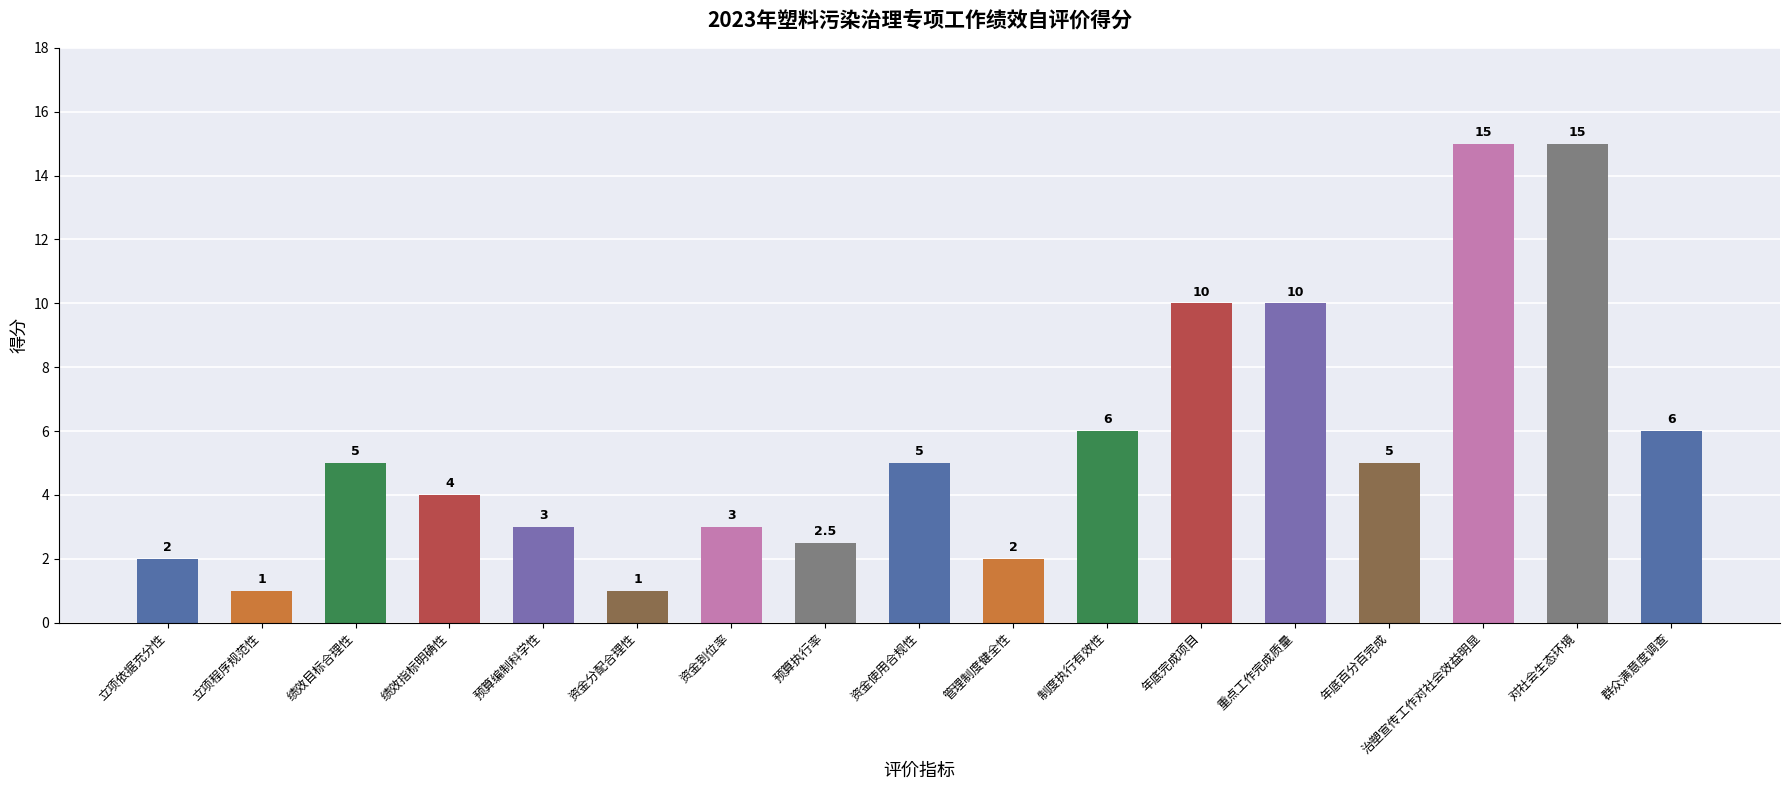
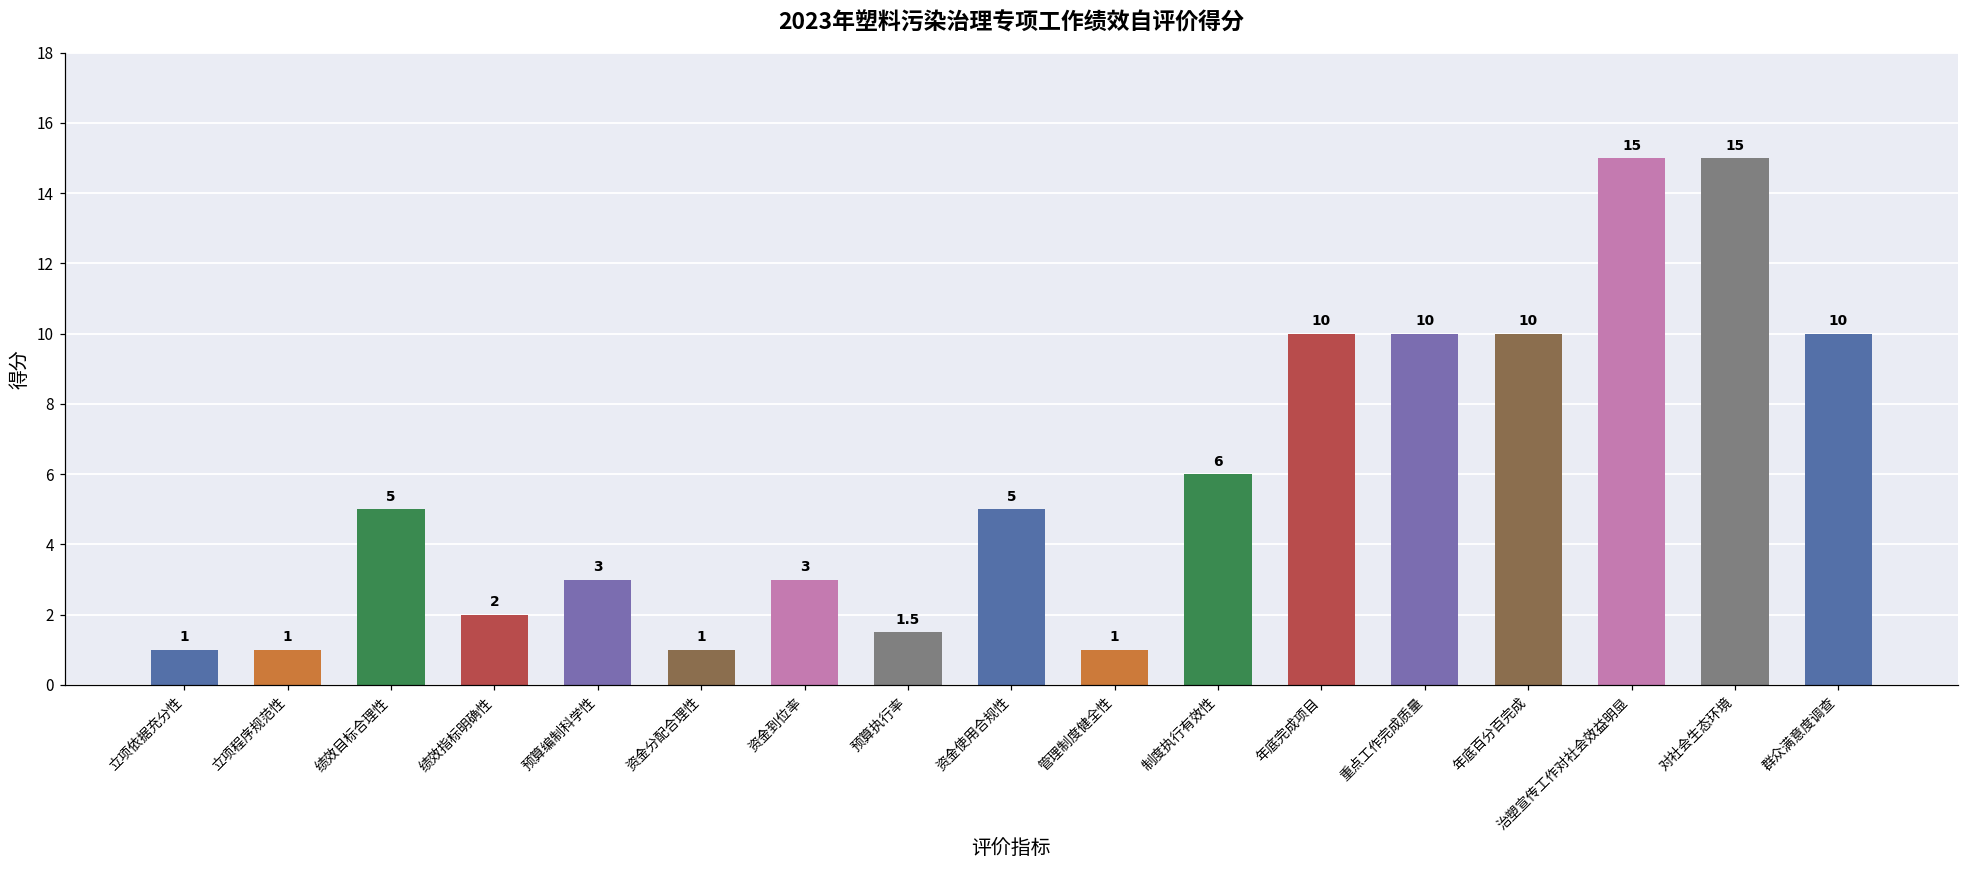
  {
-   "立项依据充分性": 2,
+   "立项依据充分性": 1,
    "立项程序规范性": 1,
    "绩效目标合理性": 5,
-   "绩效指标明确性": 4,
+   "绩效指标明确性": 2,
    "预算编制科学性": 3,
    "资金分配合理性": 1,
    "资金到位率": 3,
-   "预算执行率": 2.5,
+   "预算执行率": 1.5,
    "资金使用合规性": 5,
-   "管理制度健全性": 2,
+   "管理制度健全性": 1,
    "制度执行有效性": 6,
    "年底完成项目": 10,
    "重点工作完成质量": 10,
-   "年底百分百完成": 5,
+   "年底百分百完成": 10,
    "治塑宣传工作对社会效益明显": 15,
    "对社会生态环境": 15,
-   "群众满意度调查": 6
+   "群众满意度调查": 10
  }
